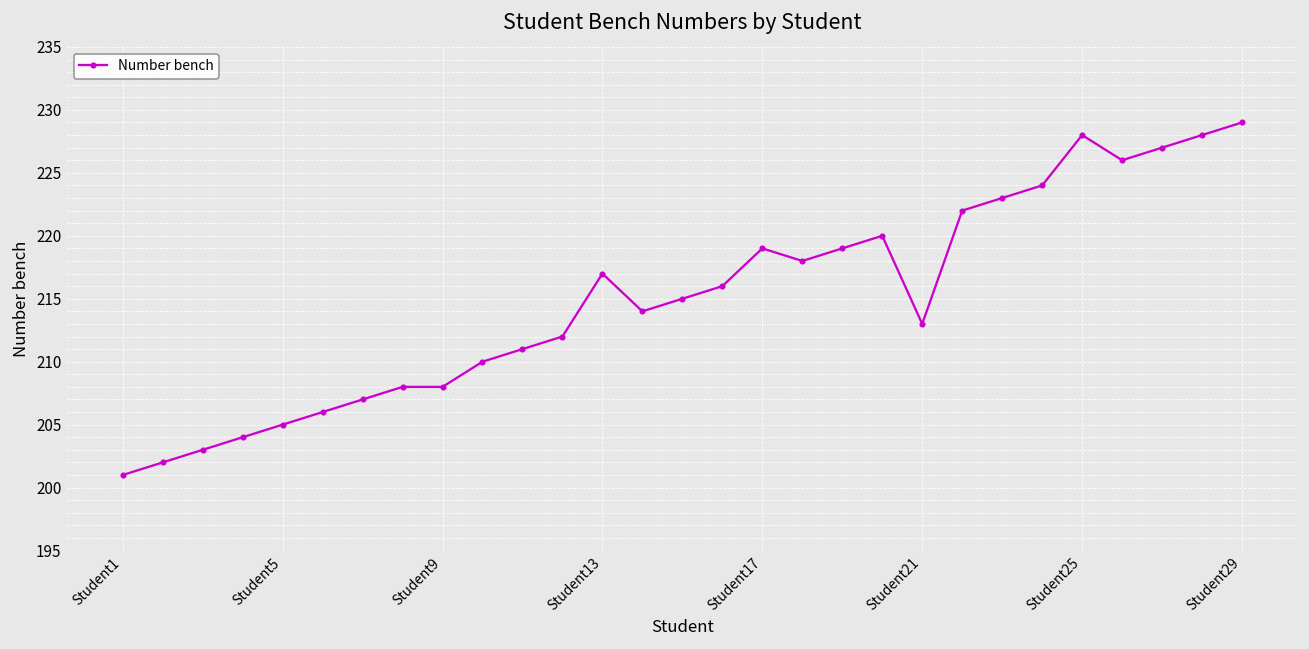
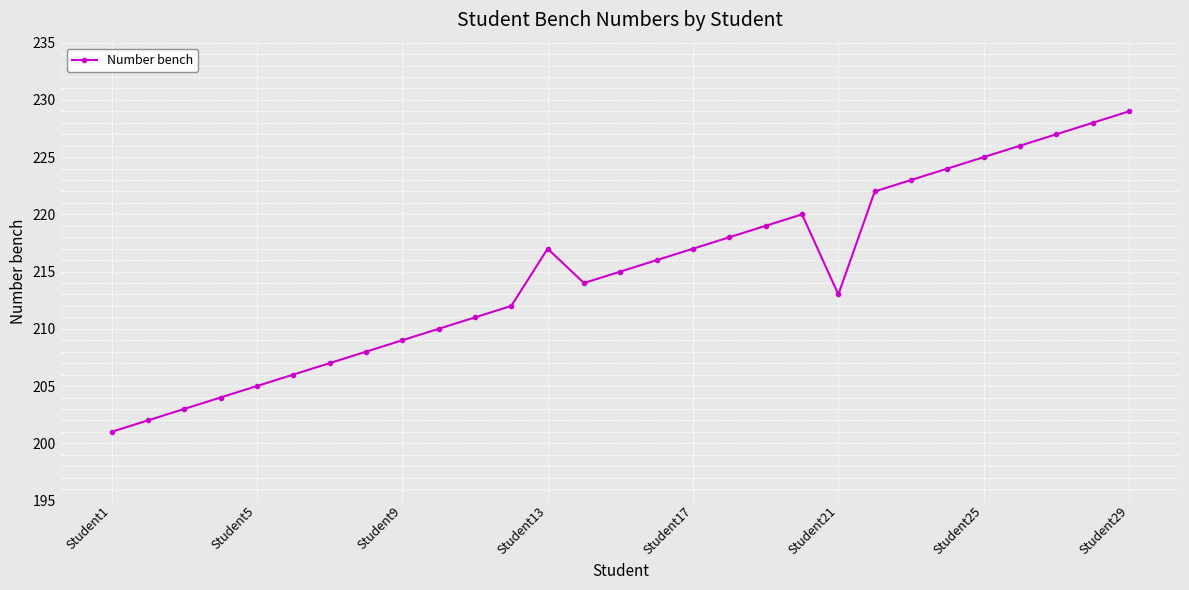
  {
    "Student1": 201,
    "Student5": 205,
-   "Student9": 208,
+   "Student9": 209,
    "Student13": 217,
-   "Student17": 219,
+   "Student17": 217,
    "Student21": 213,
-   "Student25": 228,
+   "Student25": 225,
    "Student29": 229
  }
